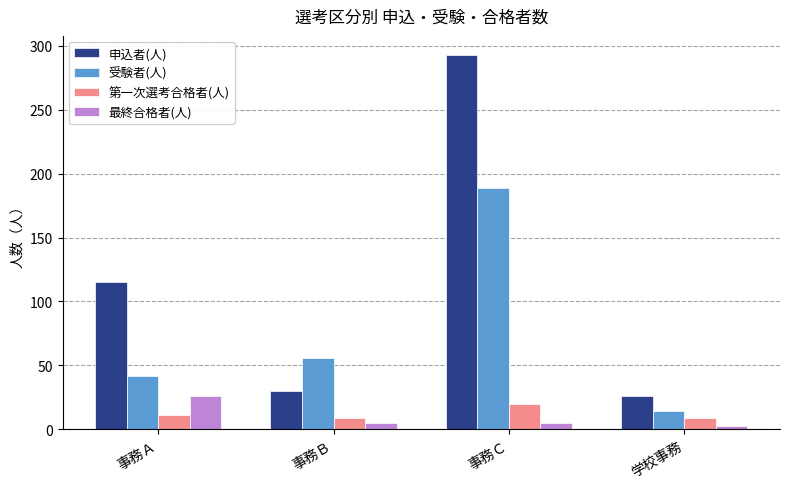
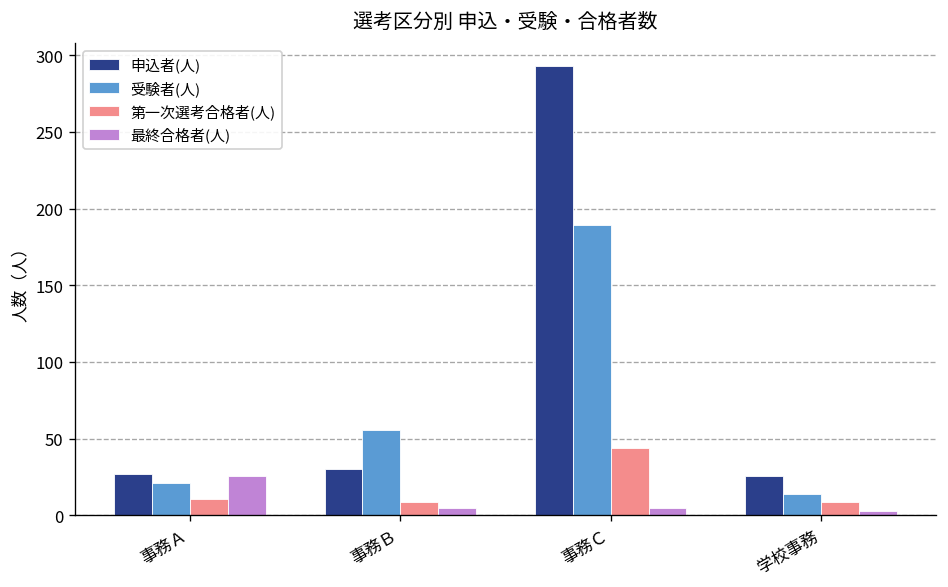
  {
    "申込者(人)": {
-     "事務Ａ": 115,
+     "事務Ａ": 27,
      "事務Ｂ": 30,
      "事務Ｃ": 293,
      "学校事務": 26
    },
    "受験者(人)": {
-     "事務Ａ": 42,
+     "事務Ａ": 21,
      "事務Ｂ": 56,
      "事務Ｃ": 189,
      "学校事務": 14
    },
    "第一次選考合格者(人)": {
      "事務Ａ": 11,
      "事務Ｂ": 9,
-     "事務Ｃ": 20,
+     "事務Ｃ": 44,
      "学校事務": 9
    },
    "最終合格者(人)": {
      "事務Ａ": 26,
      "事務Ｂ": 5,
      "事務Ｃ": 5,
      "学校事務": 3
    }
  }
